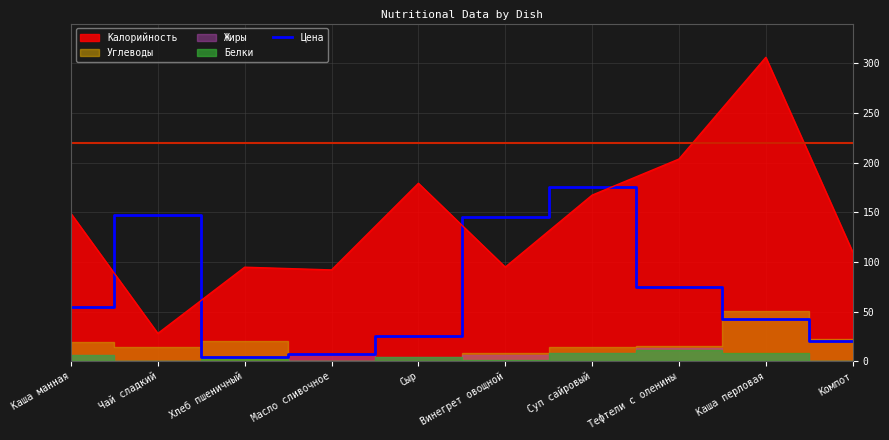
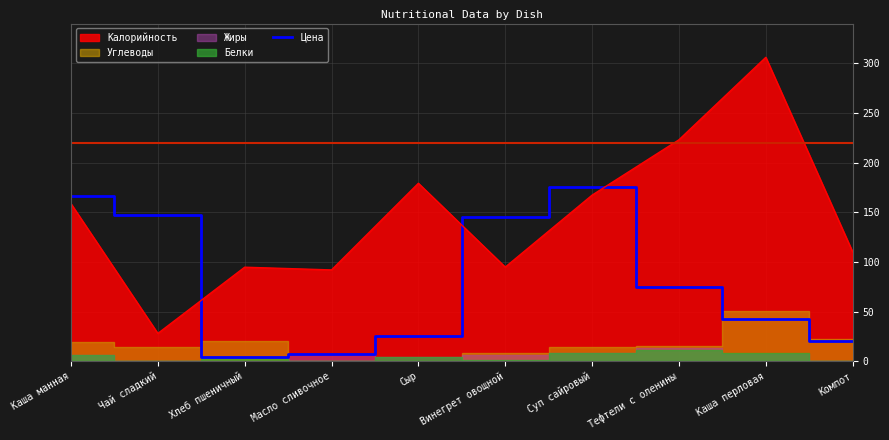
  {
    "Цена": {
-     "Каша манная": 60,
+     "Каша манная": 170,
      "Чай сладкий": 150,
      "Хлеб пшеничный": 0,
      "Масло сливочное": 10,
      "Сыр": 30,
      "Винегрет овощной": 150,
      "Суп сайровый": 180,
      "Тефтели с оленины": 80,
      "Каша перловая": 40
    },
    "Калорийность": {
-     "Каша манная": 150,
+     "Каша манная": 160,
      "Чай сладкий": 30,
      "Хлеб пшеничный": 90,
      "Масло сливочное": 90,
      "Сыр": 180,
      "Винегрет овощной": 90,
      "Суп сайровый": 170,
-     "Тефтели с оленины": 200,
+     "Тефтели с оленины": 220,
      "Каша перловая": 310,
      "Компот": 110
    }
  }
